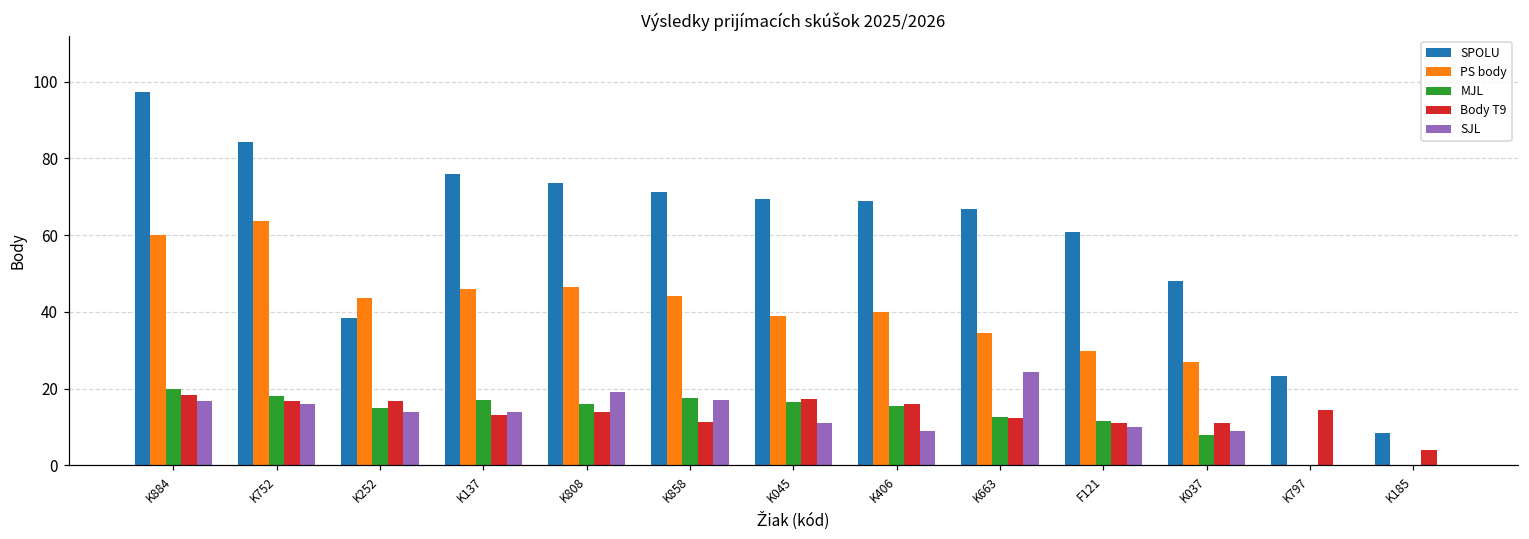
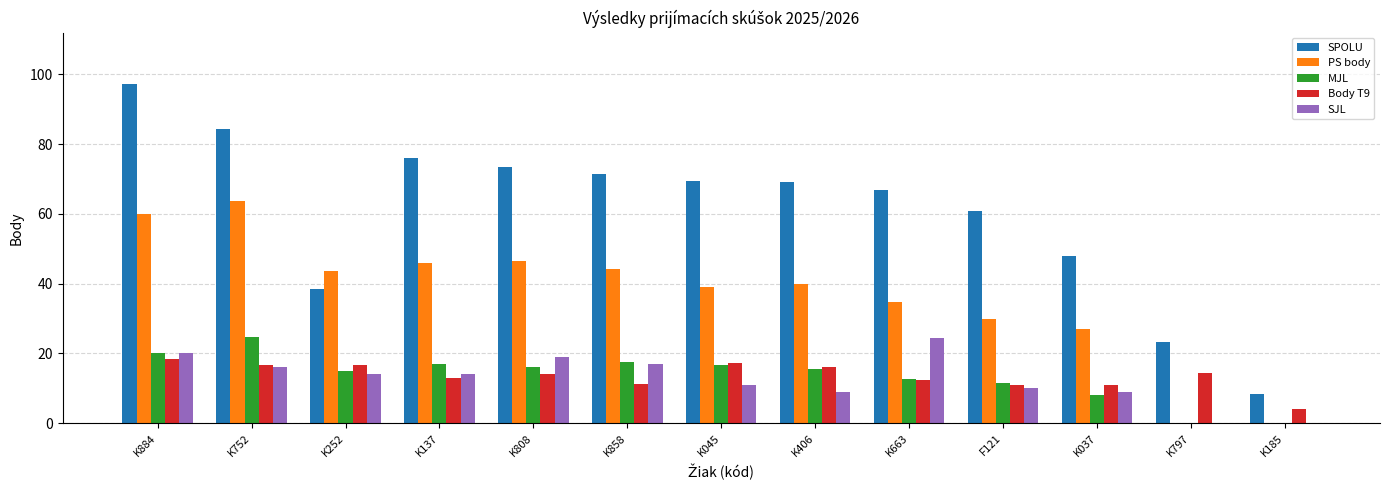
  {
    "SPOLU": {
      "K884": 97,
      "K752": 84,
      "K252": 38,
      "K137": 76,
      "K808": 74,
      "K858": 71,
      "K045": 69,
      "K406": 69,
      "K663": 67,
      "F121": 61,
      "K037": 48,
      "K797": 23,
      "K185": 8
    },
    "PS body": {
      "K884": 60,
      "K752": 64,
      "K252": 44,
      "K137": 46,
      "K808": 47,
      "K858": 44,
      "K045": 39,
      "K406": 40,
      "K663": 35,
      "F121": 30,
      "K037": 27,
      "K797": 0,
      "K185": 0
    },
    "MJL": {
      "K884": 20,
-     "K752": 18,
+     "K752": 25,
      "K252": 15,
      "K137": 17,
      "K808": 16,
      "K858": 18,
      "K045": 17,
      "K406": 16,
      "K663": 13,
      "F121": 12,
      "K037": 8,
      "K797": 0,
      "K185": 0
    },
    "Body T9": {
      "K884": 18,
      "K752": 17,
      "K252": 17,
      "K137": 13,
      "K808": 14,
      "K858": 11,
      "K045": 17,
      "K406": 16,
      "K663": 12,
      "F121": 11,
      "K037": 11,
      "K797": 14,
      "K185": 4
    },
    "SJL": {
-     "K884": 17,
+     "K884": 20,
      "K752": 16,
      "K252": 14,
      "K137": 14,
      "K808": 19,
      "K858": 17,
      "K045": 11,
      "K406": 9,
      "K663": 24,
      "F121": 10,
      "K037": 9,
      "K797": 0,
      "K185": 0
    }
  }
